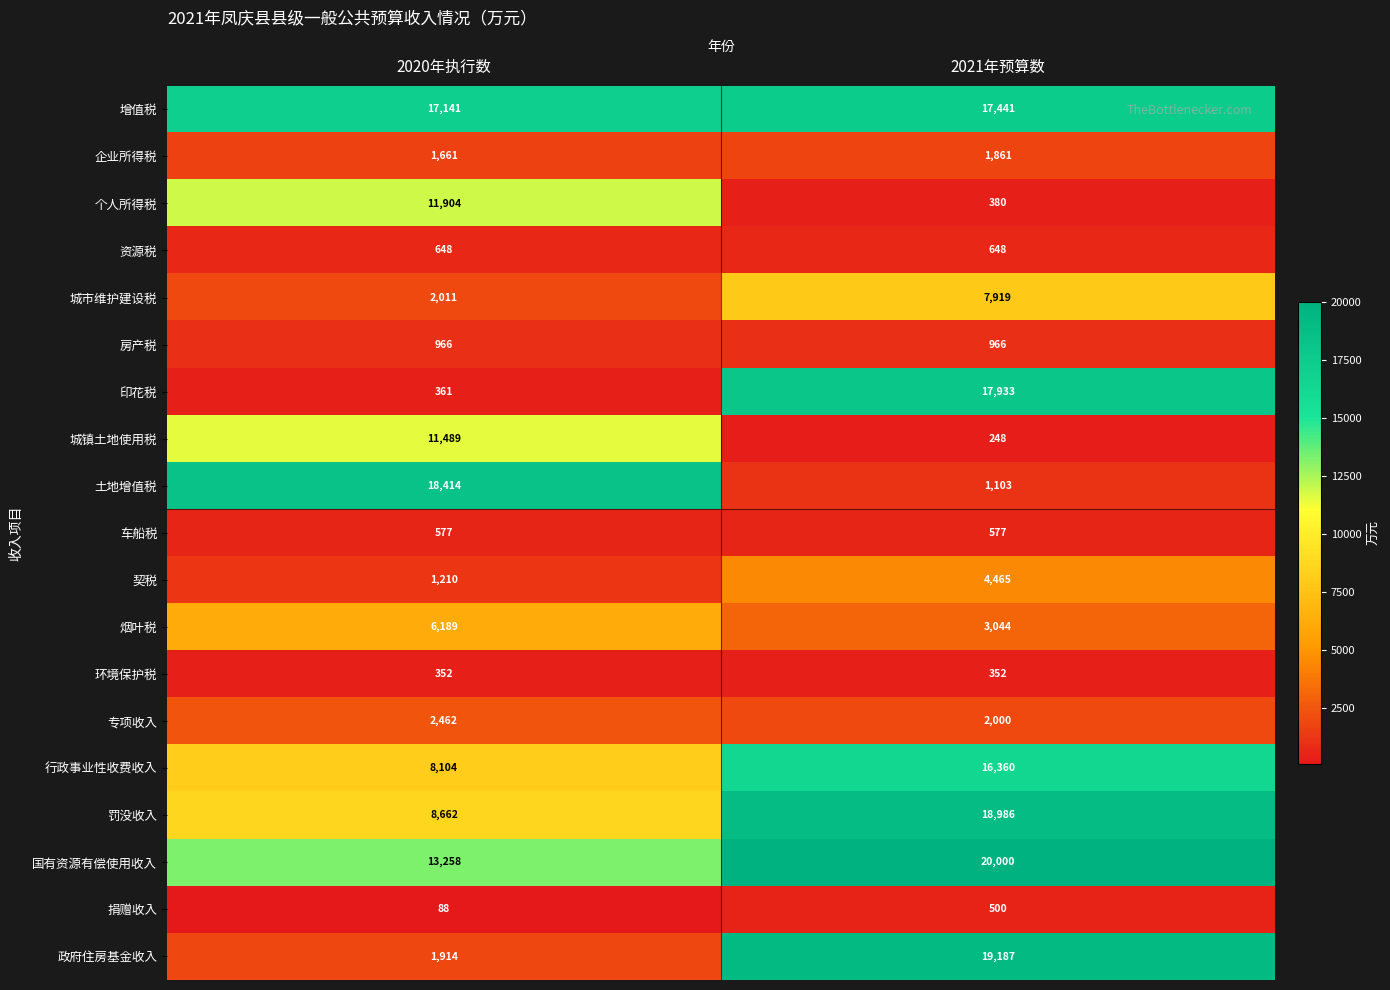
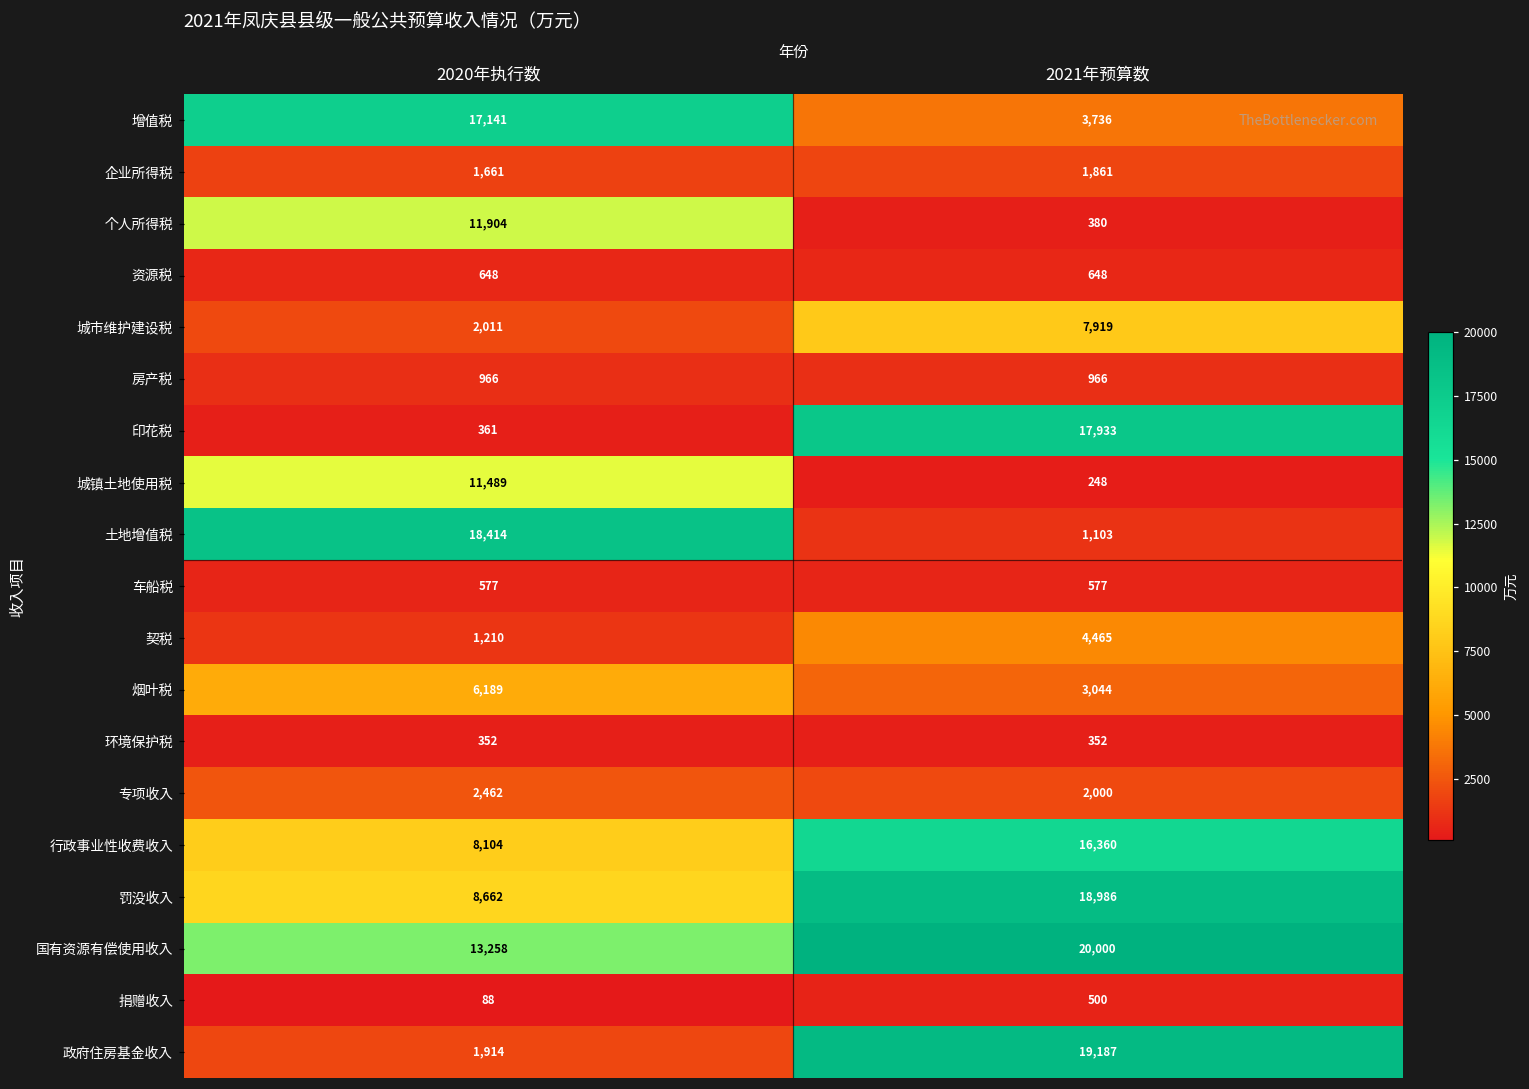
  {
    "增值税": {
      "2020年执行数": "17,141",
-     "2021年预算数": "17,441"
+     "2021年预算数": "3,736"
    },
    "企业所得税": {
      "2020年执行数": "1,661",
      "2021年预算数": "1,861"
    },
    "个人所得税": {
      "2020年执行数": "11,904",
      "2021年预算数": "380"
    },
    "资源税": {
      "2020年执行数": "648",
      "2021年预算数": "648"
    },
    "城市维护建设税": {
      "2020年执行数": "2,011",
      "2021年预算数": "7,919"
    },
    "房产税": {
      "2020年执行数": "966",
      "2021年预算数": "966"
    },
    "印花税": {
      "2020年执行数": "361",
      "2021年预算数": "17,933"
    },
    "城镇土地使用税": {
      "2020年执行数": "11,489",
      "2021年预算数": "248"
    },
    "土地增值税": {
      "2020年执行数": "18,414",
      "2021年预算数": "1,103"
    },
    "车船税": {
      "2020年执行数": "577",
      "2021年预算数": "577"
    },
    "契税": {
      "2020年执行数": "1,210",
      "2021年预算数": "4,465"
    },
    "烟叶税": {
      "2020年执行数": "6,189",
      "2021年预算数": "3,044"
    },
    "环境保护税": {
      "2020年执行数": "352",
      "2021年预算数": "352"
    },
    "专项收入": {
      "2020年执行数": "2,462",
      "2021年预算数": "2,000"
    },
    "行政事业性收费收入": {
      "2020年执行数": "8,104",
      "2021年预算数": "16,360"
    },
    "罚没收入": {
      "2020年执行数": "8,662",
      "2021年预算数": "18,986"
    },
    "国有资源有偿使用收入": {
      "2020年执行数": "13,258",
      "2021年预算数": "20,000"
    },
    "捐赠收入": {
      "2020年执行数": "88",
      "2021年预算数": "500"
    },
    "政府住房基金收入": {
      "2020年执行数": "1,914",
      "2021年预算数": "19,187"
    }
  }
